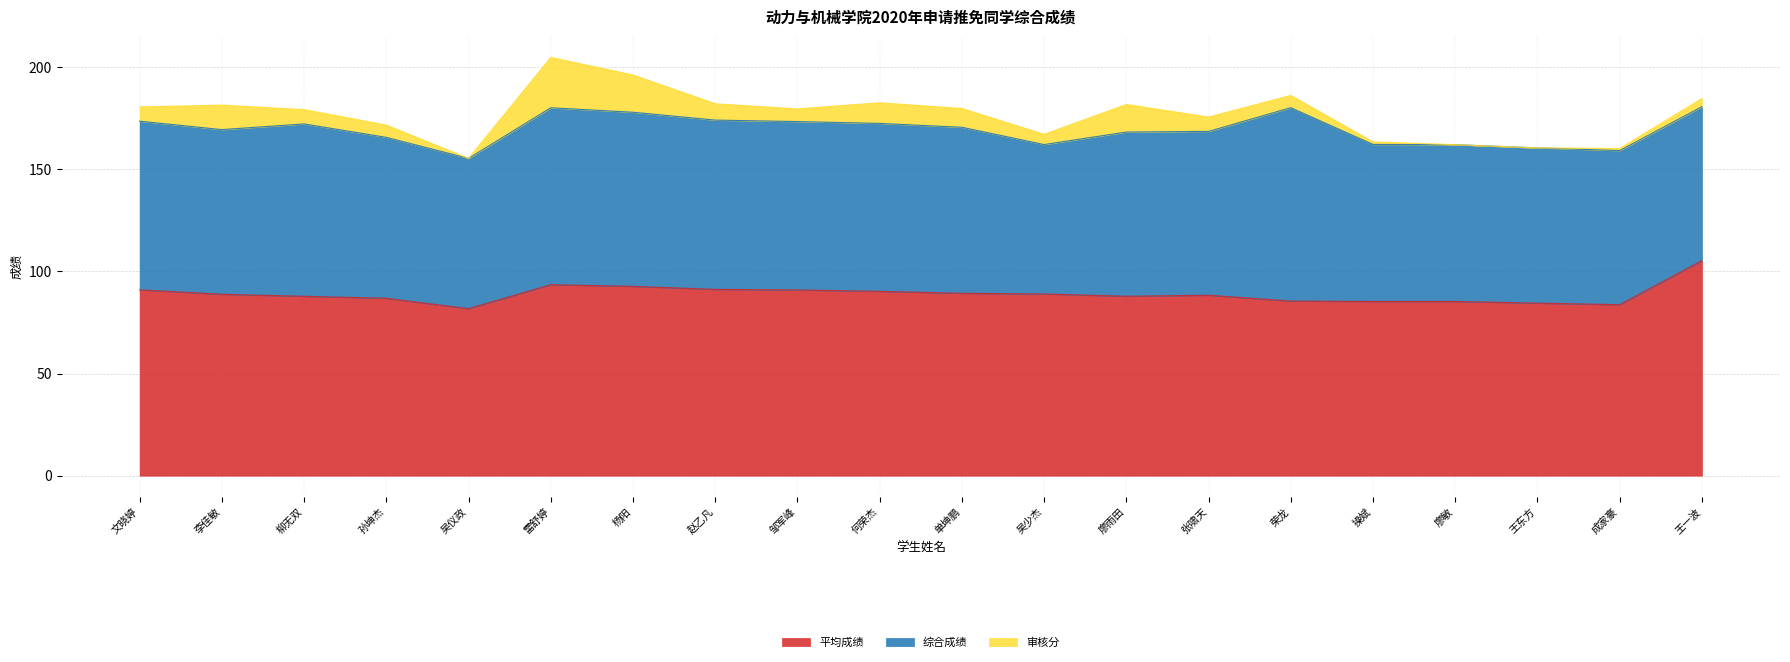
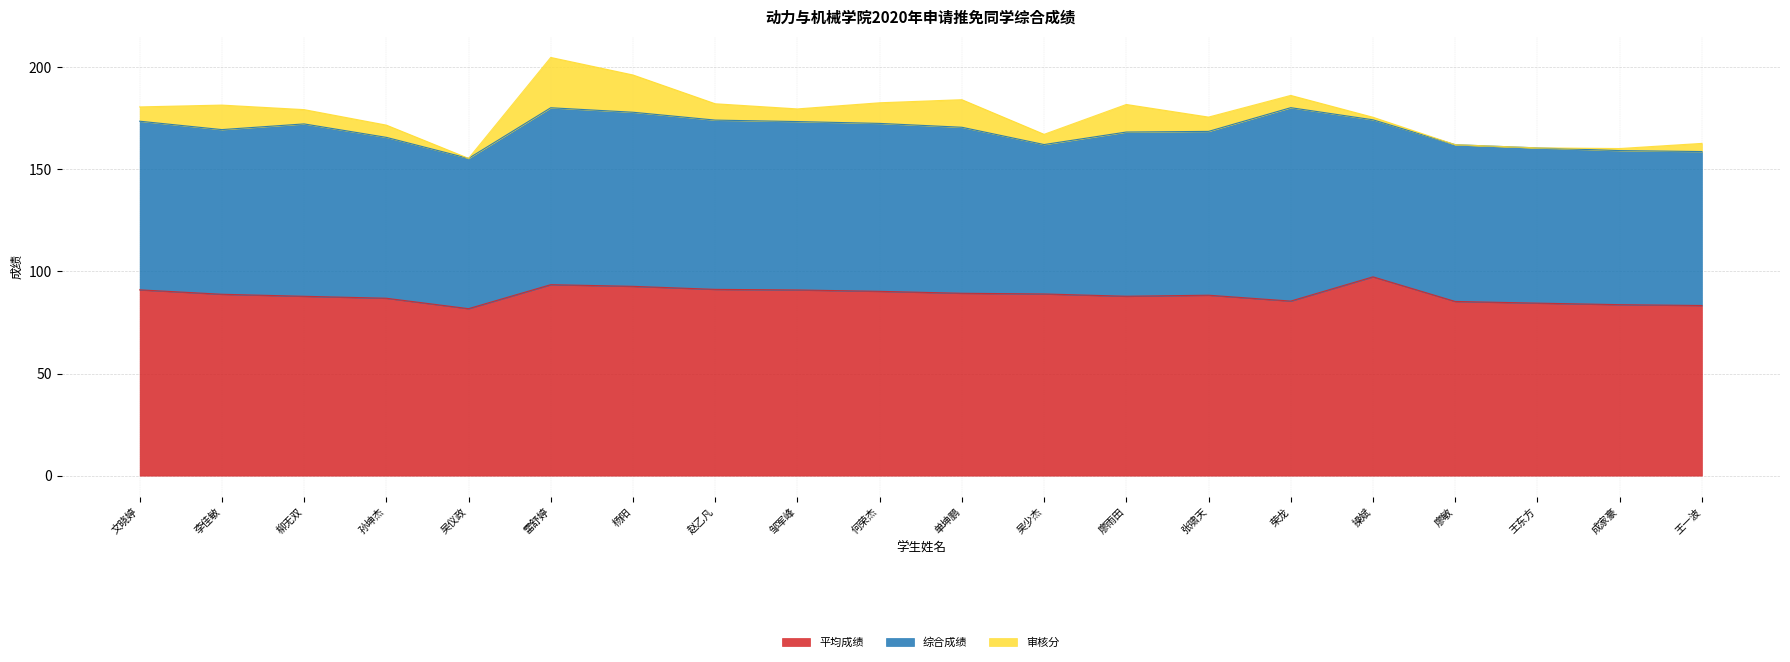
  {
    "平均成绩": {
      "文晓婷": 91,
      "李佳敏": 89,
      "柳无双": 88,
      "孙坤杰": 87,
      "吴仪政": 82,
      "雷舒婷": 94,
      "杨阳": 93,
      "赵乙凡": 91,
      "邹军峰": 91,
      "何荣杰": 90,
      "单坤鹏": 89,
      "吴少杰": 89,
      "廖雨田": 88,
      "张啸天": 88,
      "荣龙": 85,
-     "操斌": 85,
+     "操斌": 97,
      "廖敏": 85,
      "王东方": 84,
      "成家豪": 84,
-     "王一波": 105
+     "王一波": 83
    },
    "综合成绩": {
      "文晓婷": 83,
      "李佳敏": 81,
      "柳无双": 84,
      "孙坤杰": 79,
      "雷舒婷": 87,
      "杨阳": 85,
      "赵乙凡": 83,
      "邹军峰": 82,
      "何荣杰": 82,
      "单坤鹏": 81,
      "吴少杰": 73,
      "廖雨田": 80,
      "张啸天": 80,
      "荣龙": 95,
      "操斌": 77,
      "王一波": 75
    },
    "审核分": {
      "文晓婷": 7,
      "李佳敏": 12,
      "柳无双": 7,
      "孙坤杰": 6,
      "雷舒婷": 25,
      "杨阳": 18,
      "赵乙凡": 8,
      "邹军峰": 6,
      "何荣杰": 10,
-     "单坤鹏": 9,
+     "单坤鹏": 14,
      "吴少杰": 5,
      "廖雨田": 14,
      "张啸天": 7,
      "荣龙": 6,
      "操斌": 1,
      "王一波": 4
    }
  }
